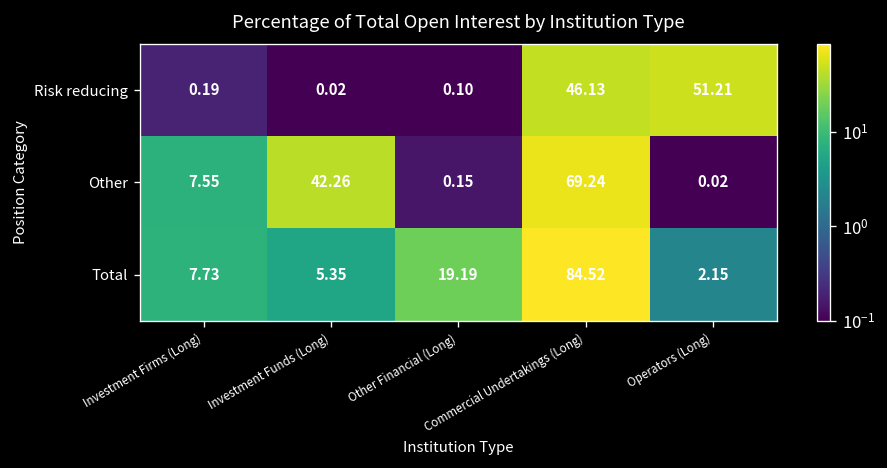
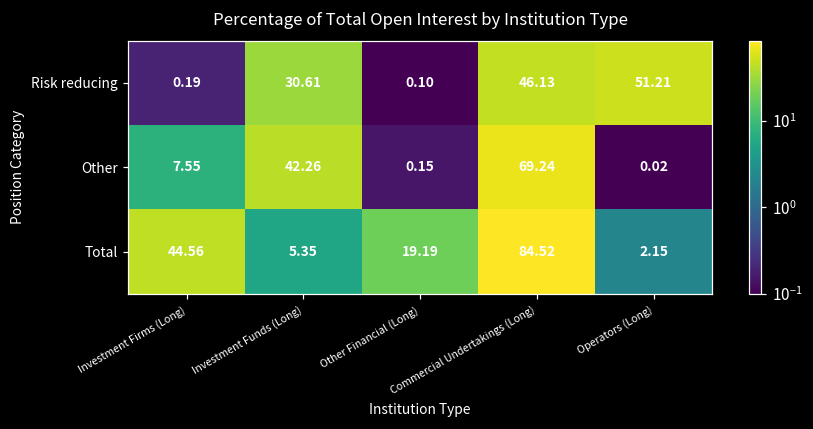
  {
    "Risk reducing": {
      "Investment Firms (Long)": 0.19,
-     "Investment Funds (Long)": 0.02,
+     "Investment Funds (Long)": 30.61,
      "Other Financial (Long)": 0.10,
      "Commercial Undertakings (Long)": 46.13,
      "Operators (Long)": 51.21
    },
    "Other": {
      "Investment Firms (Long)": 7.55,
      "Investment Funds (Long)": 42.26,
      "Other Financial (Long)": 0.15,
      "Commercial Undertakings (Long)": 69.24,
      "Operators (Long)": 0.02
    },
    "Total": {
-     "Investment Firms (Long)": 7.73,
+     "Investment Firms (Long)": 44.56,
      "Investment Funds (Long)": 5.35,
      "Other Financial (Long)": 19.19,
      "Commercial Undertakings (Long)": 84.52,
      "Operators (Long)": 2.15
    }
  }
